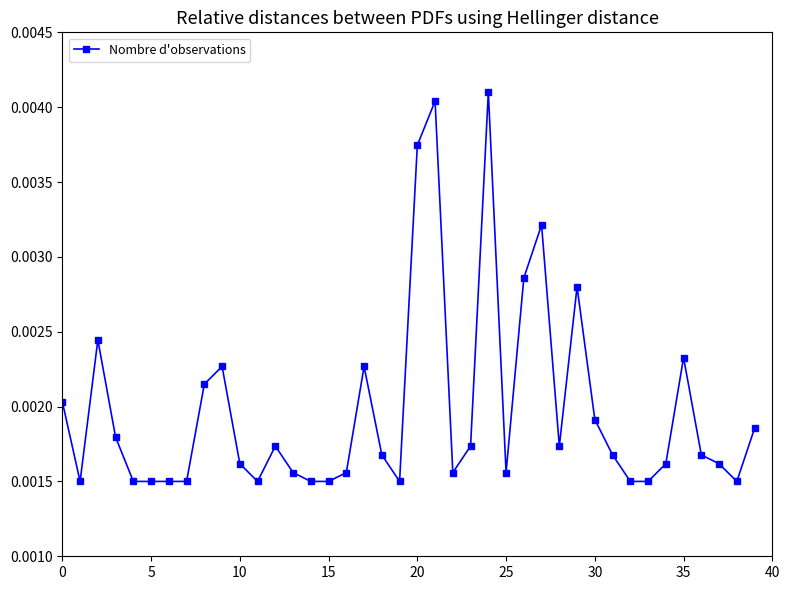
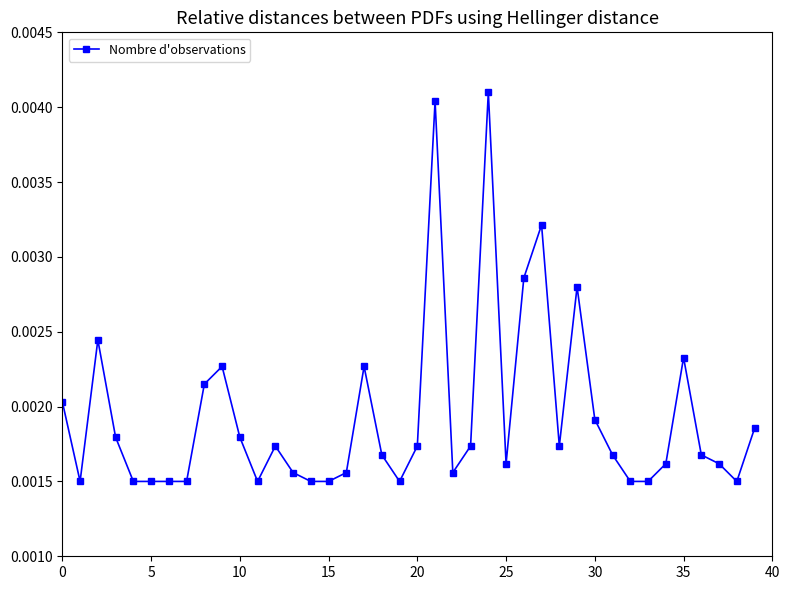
  {
    "0": 0.00203,
    "5": 0.00150,
-   "10": 0.00162,
+   "10": 0.00180,
    "15": 0.00150,
-   "20": 0.00375,
-   "25": 0.00156,
+   "20": 0.00174,
+   "25": 0.00162,
    "30": 0.00191,
    "35": 0.00233
  }
